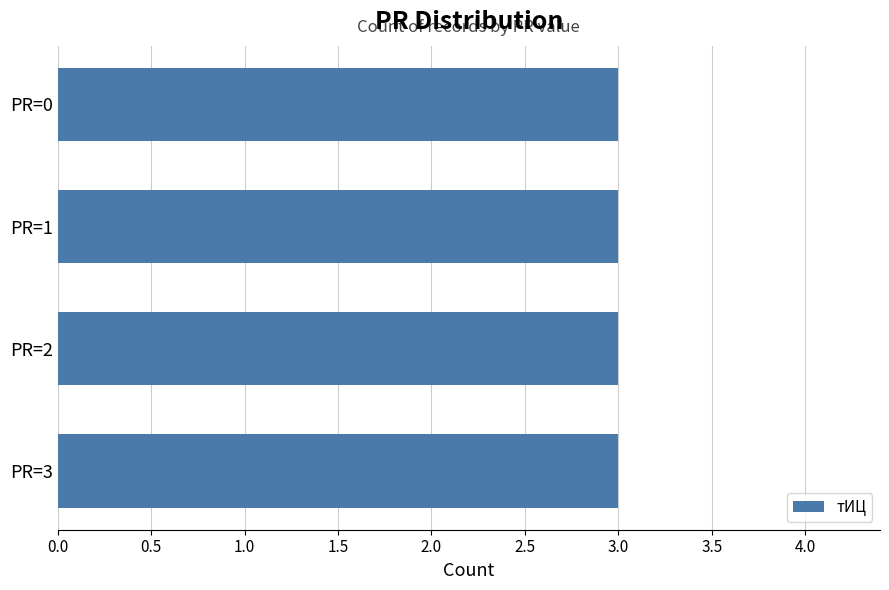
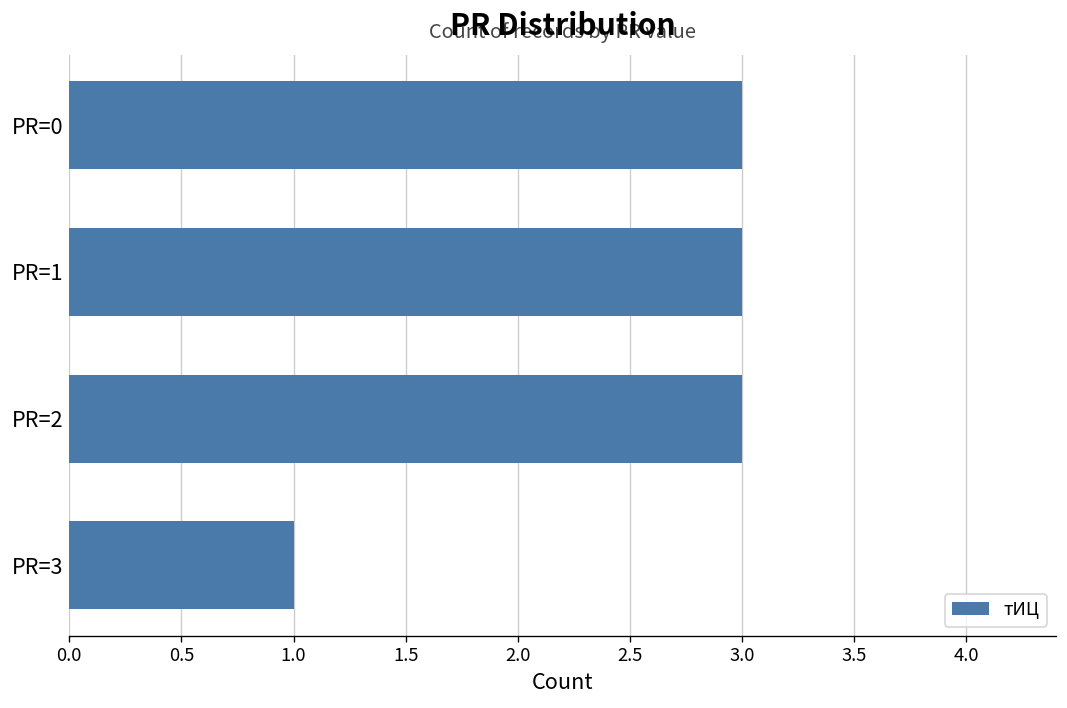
  {
    "PR=0": 3,
    "PR=1": 3,
    "PR=2": 3,
-   "PR=3": 3
+   "PR=3": 1
  }
